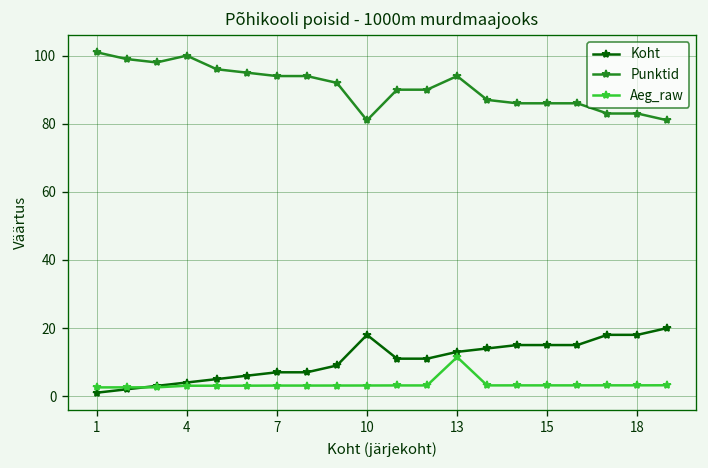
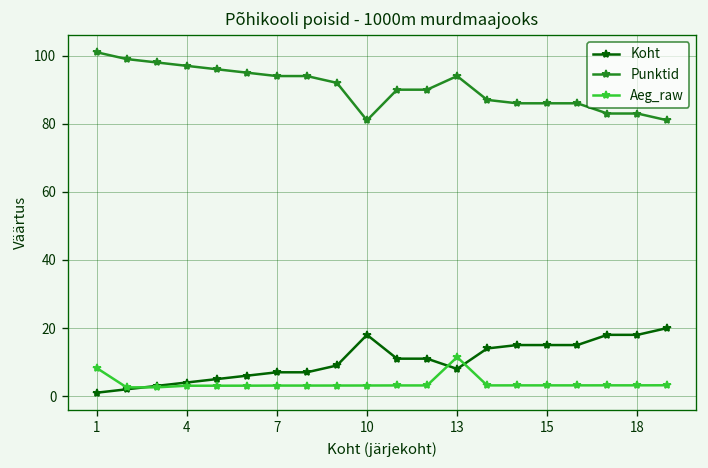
  {
    "Koht": {
      "1": 1,
      "4": 4,
      "10": 18,
-     "13": 13
+     "13": 8
    },
    "Punktid": {
      "1": 101,
-     "4": 100,
+     "4": 97,
      "10": 81,
      "13": 94
    },
    "Aeg_raw": {
-     "1": 3,
+     "1": 8,
      "4": 3,
      "10": 3,
      "13": 11
    }
  }
